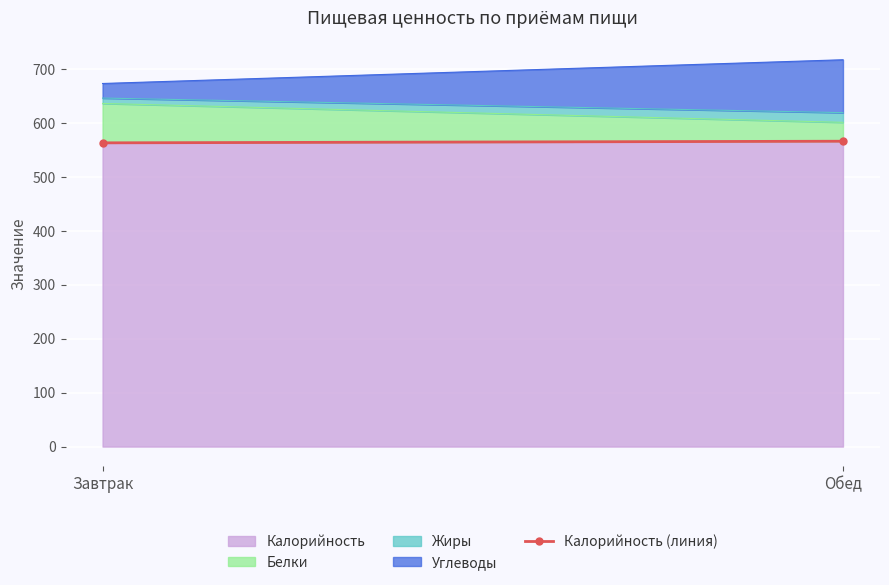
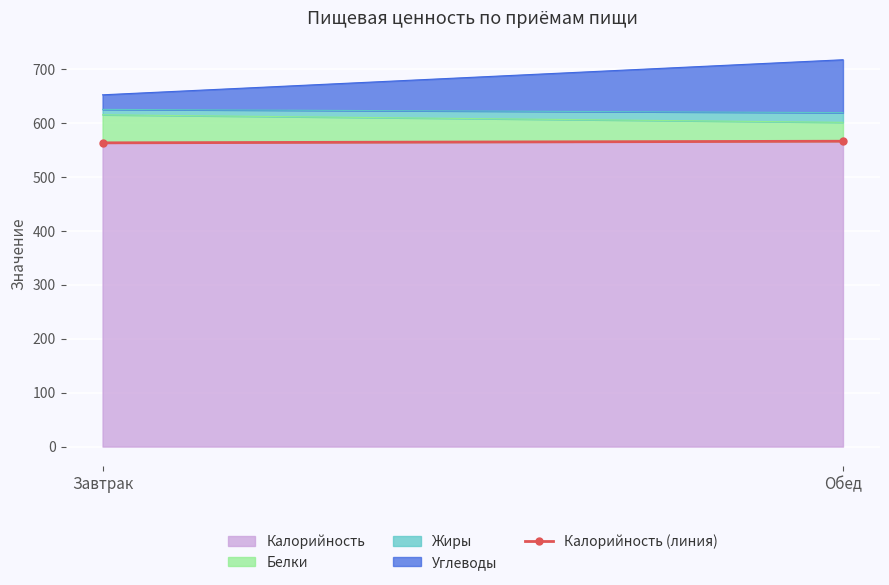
  {
    "Калорийность": {
      "Завтрак": 560,
      "Обед": 570
    },
    "Белки": {
-     "Завтрак": 70,
+     "Завтрак": 50,
      "Обед": 40
    },
    "Жиры": {
      "Завтрак": 10,
      "Обед": 20
    },
    "Углеводы": {
      "Завтрак": 30,
      "Обед": 100
    }
  }
